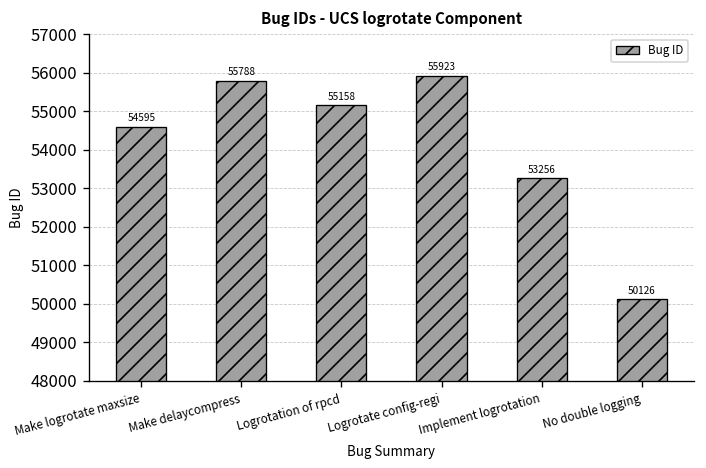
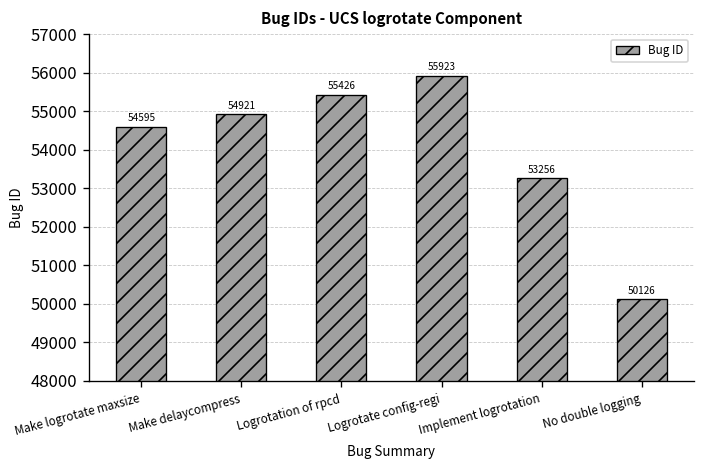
  {
    "Make logrotate maxsize": 54595,
-   "Make delaycompress": 55788,
-   "Logrotation of rpcd": 55158,
+   "Make delaycompress": 54921,
+   "Logrotation of rpcd": 55426,
    "Logrotate config-regi": 55923,
    "Implement logrotation": 53256,
    "No double logging": 50126
  }
